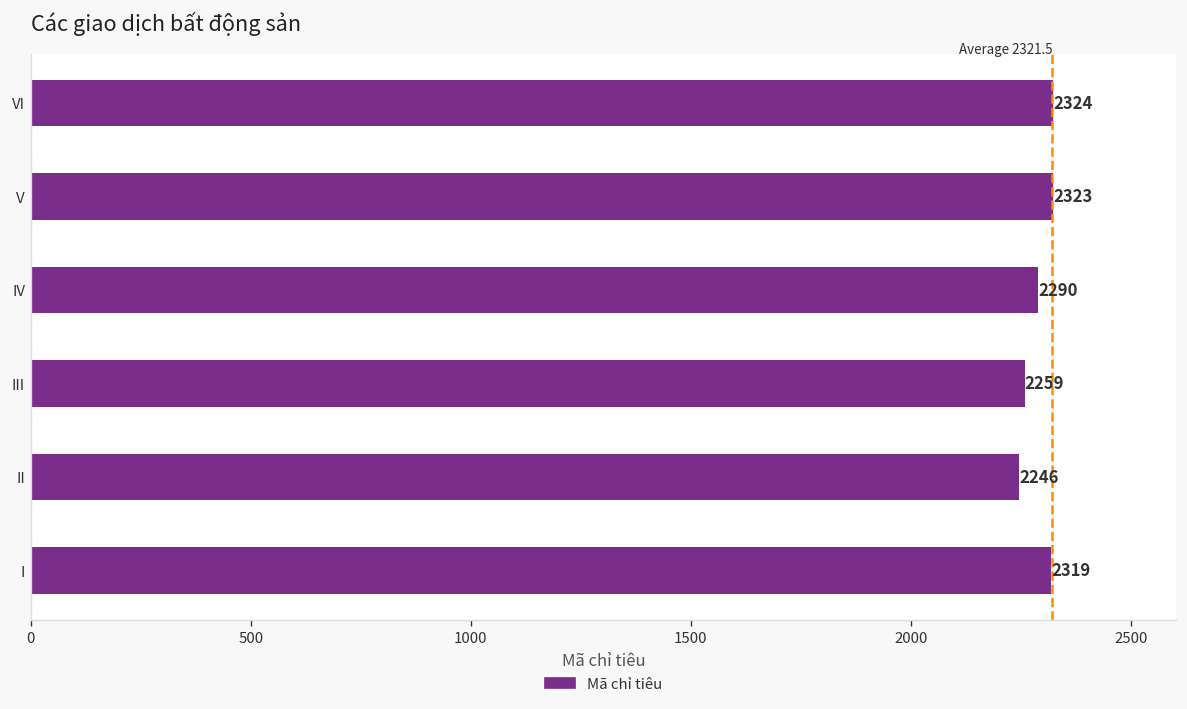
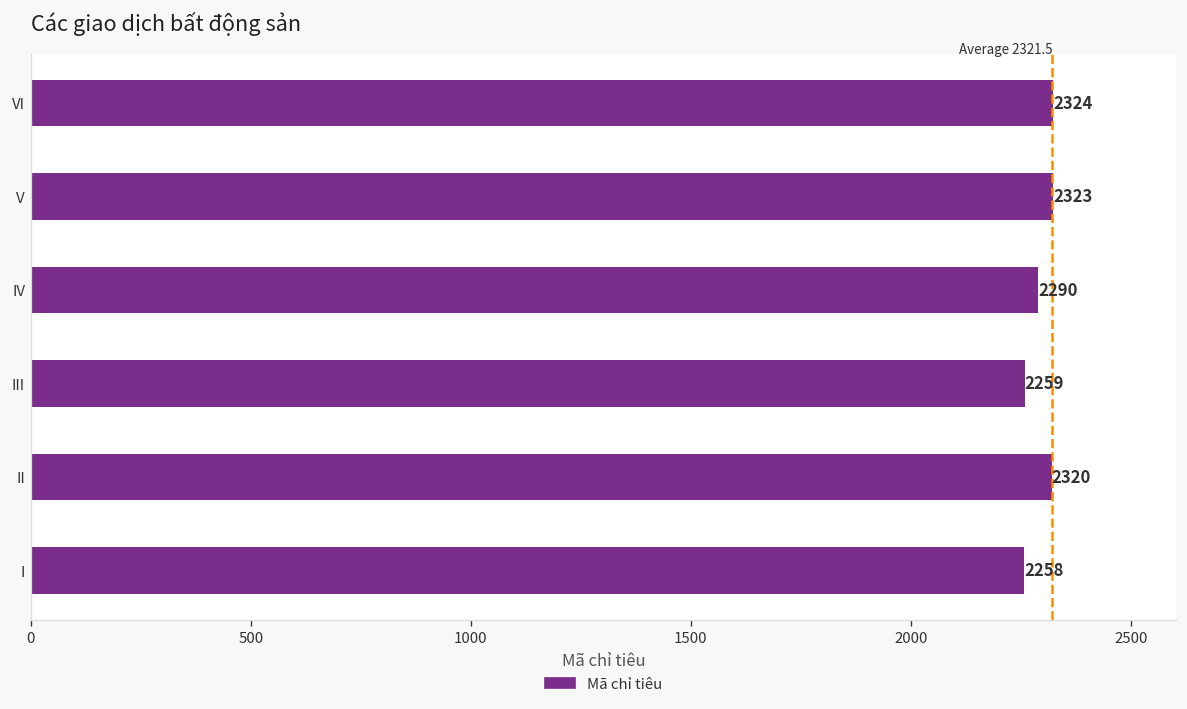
  {
    "VI": 2324,
    "V": 2323,
    "IV": 2290,
    "III": 2259,
-   "II": 2246,
-   "I": 2319
+   "II": 2320,
+   "I": 2258
  }
